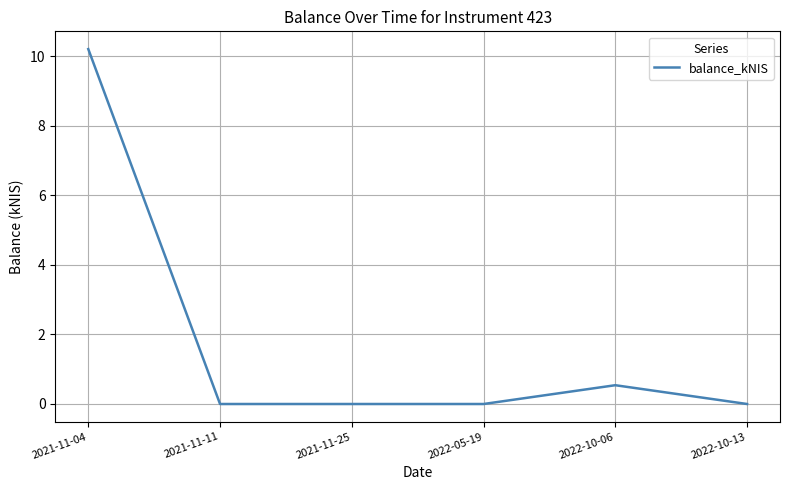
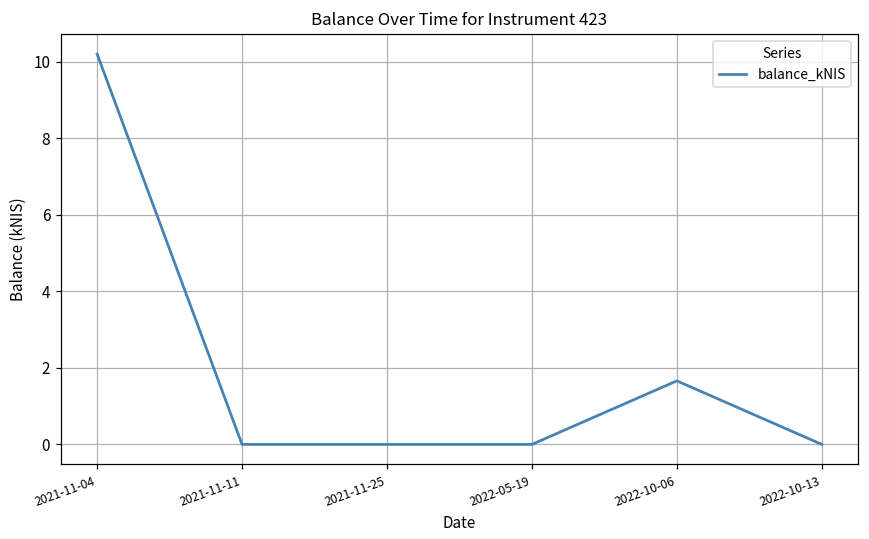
  {
    "2021-11-04": 10.2,
    "2021-11-11": 0.0,
    "2021-11-25": 0.0,
    "2022-05-19": 0.0,
-   "2022-10-06": 0.5,
+   "2022-10-06": 1.7,
    "2022-10-13": 0.0
  }
